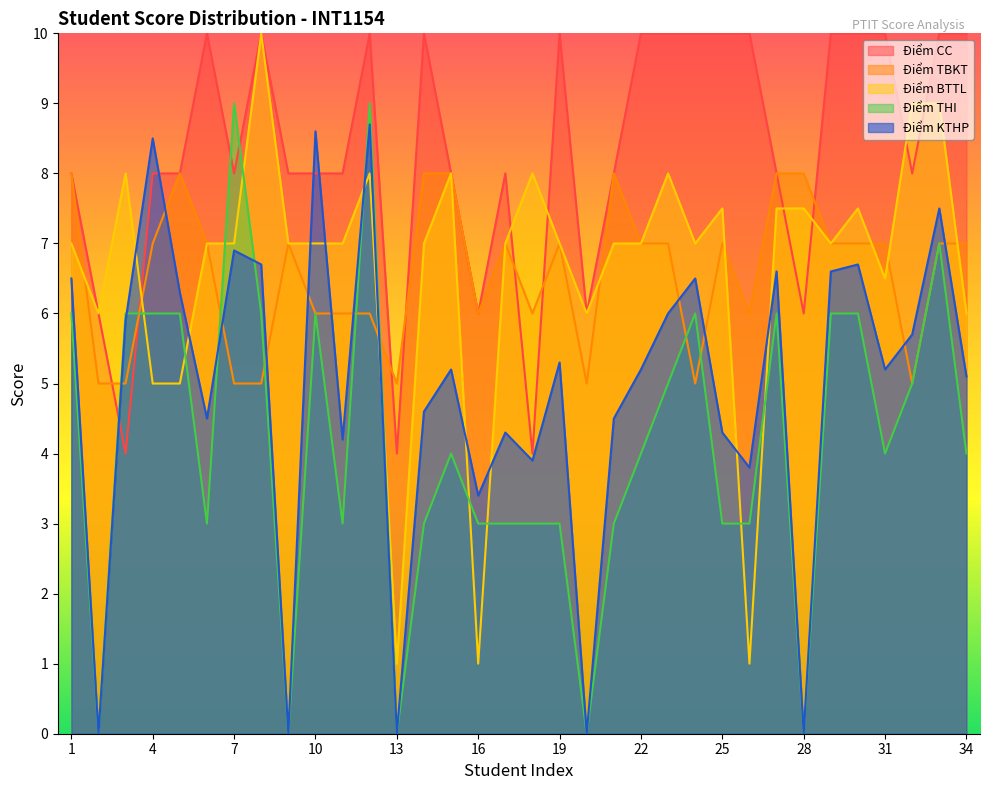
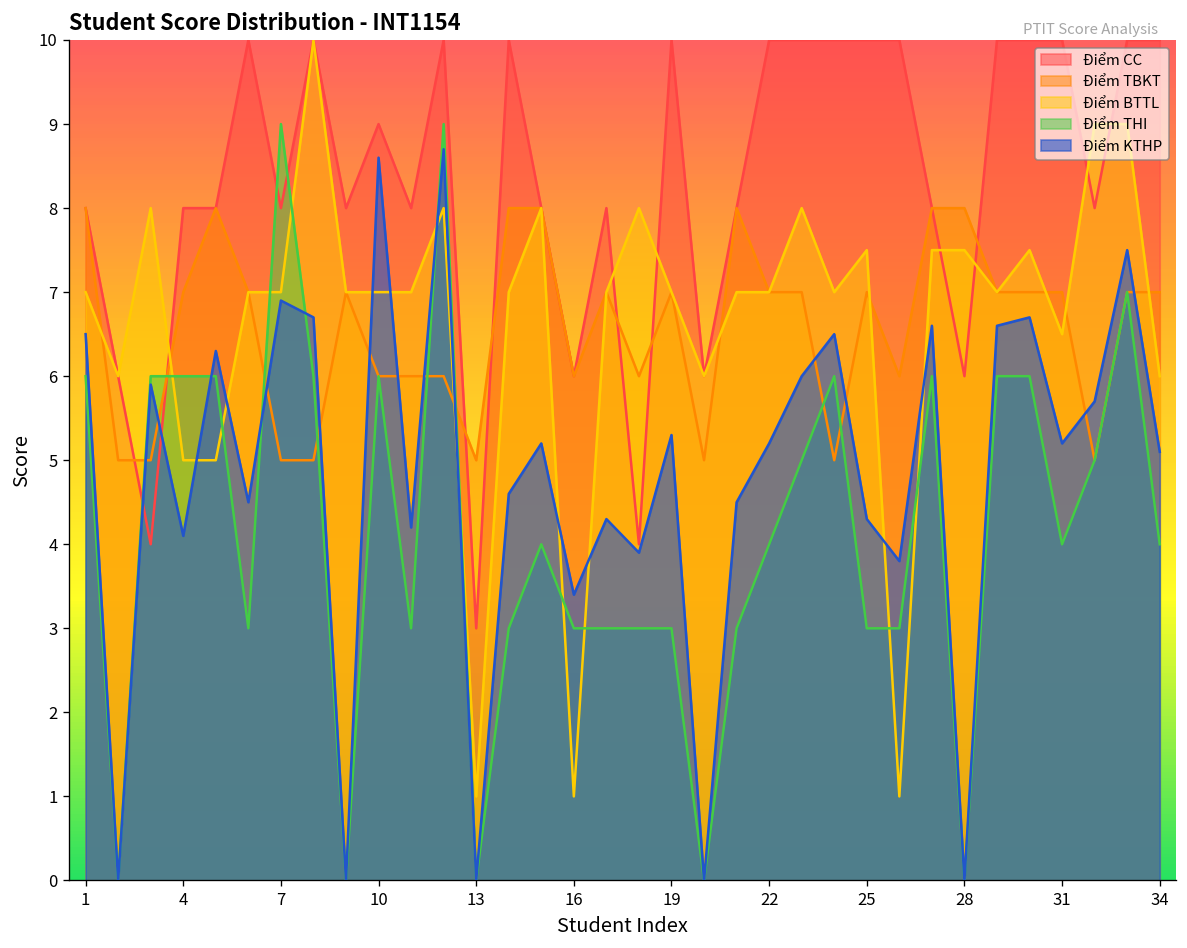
  {
    "Điểm CC": {
      "4": 8,
      "7": 8,
-     "10": 8,
-     "13": 4,
+     "10": 9,
+     "13": 3,
      "19": 10,
      "22": 10,
      "25": 10,
      "28": 6,
      "31": 10,
      "34": 10
    },
    "Điểm THI": {
      "1": 6.0,
      "4": 6.0,
      "7": 9.0,
      "16": 3.0,
      "19": 3.0,
      "22": 4.0,
      "25": 3.0,
      "31": 4.0,
      "34": 4.0
    },
    "Điểm KTHP": {
      "1": 6.5,
-     "4": 8.5,
+     "4": 4.1,
      "7": 6.9,
      "10": 8.6,
      "16": 3.4,
      "19": 5.3,
      "22": 5.2,
      "25": 4.3,
      "31": 5.2,
      "34": 5.1
    }
  }
